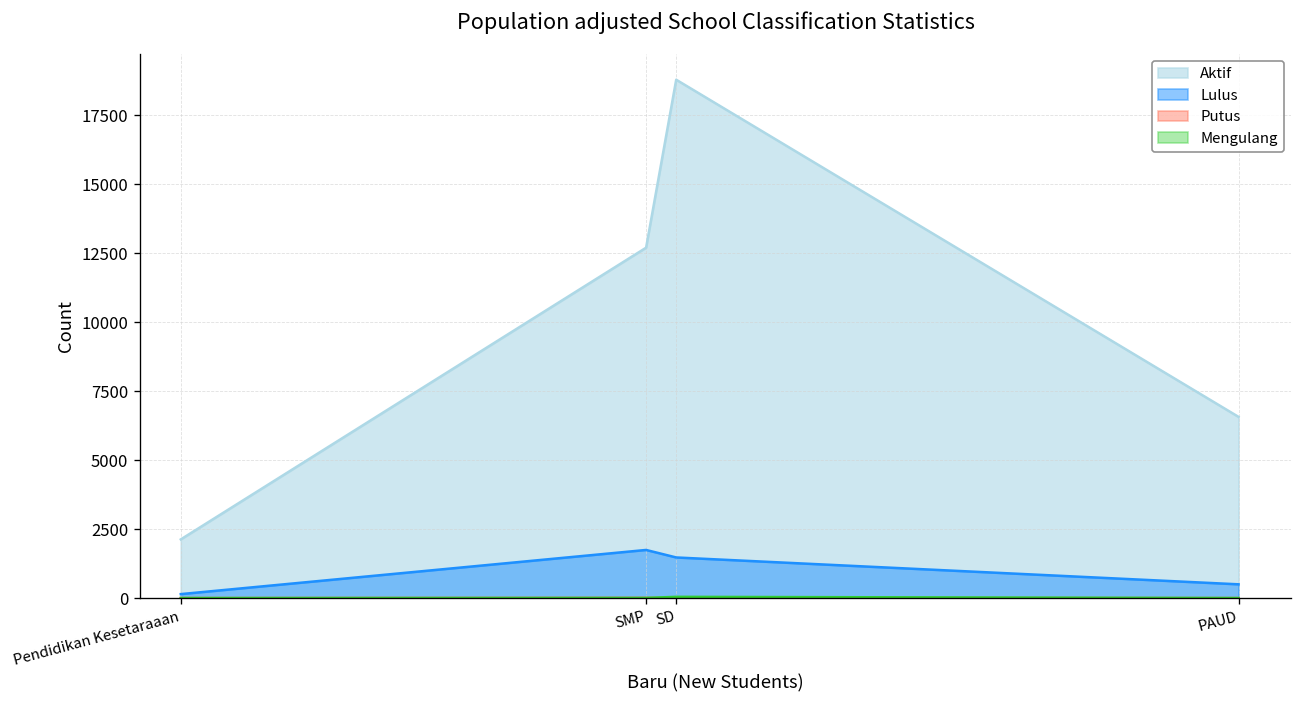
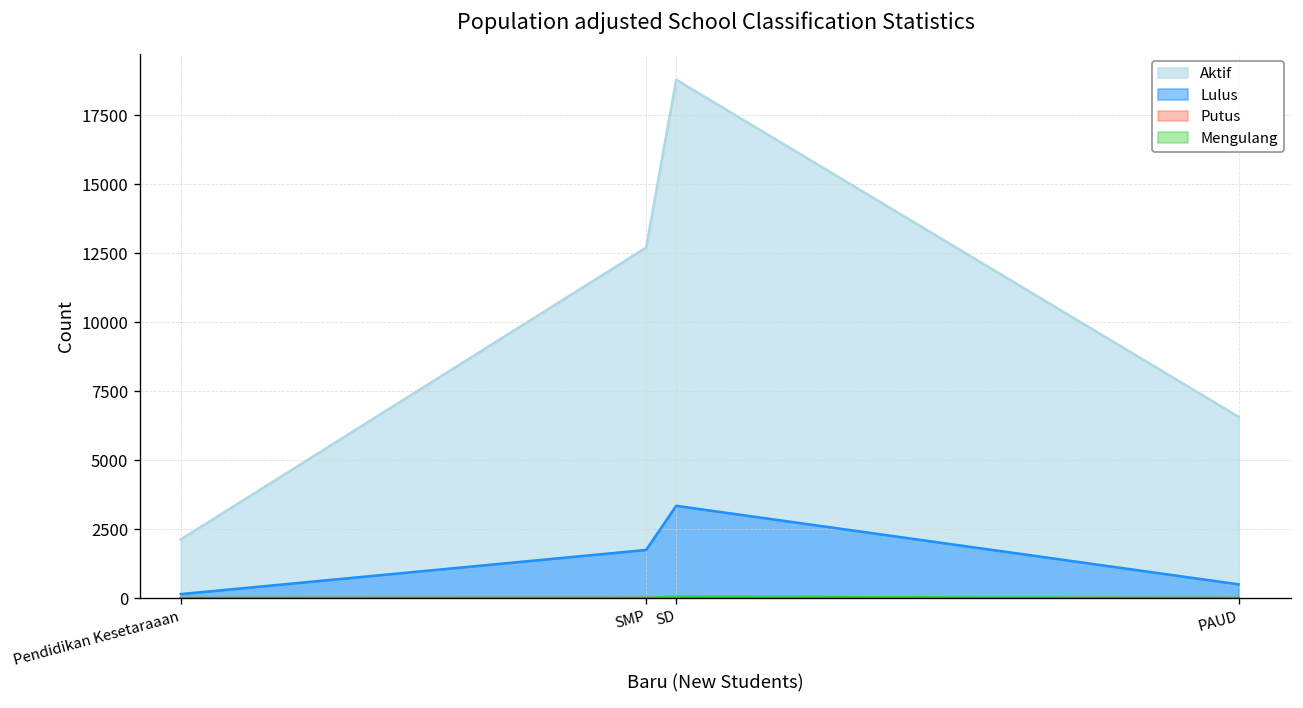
  {
    "Aktif": {
      "Pendidikan Kesetaraaan": 2100,
      "SMP": 12700,
      "SD": 18800,
      "PAUD": 6600
    },
    "Lulus": {
      "Pendidikan Kesetaraaan": 100,
      "SMP": 1700,
-     "SD": 1500,
+     "SD": 3300,
      "PAUD": 500
    }
  }
